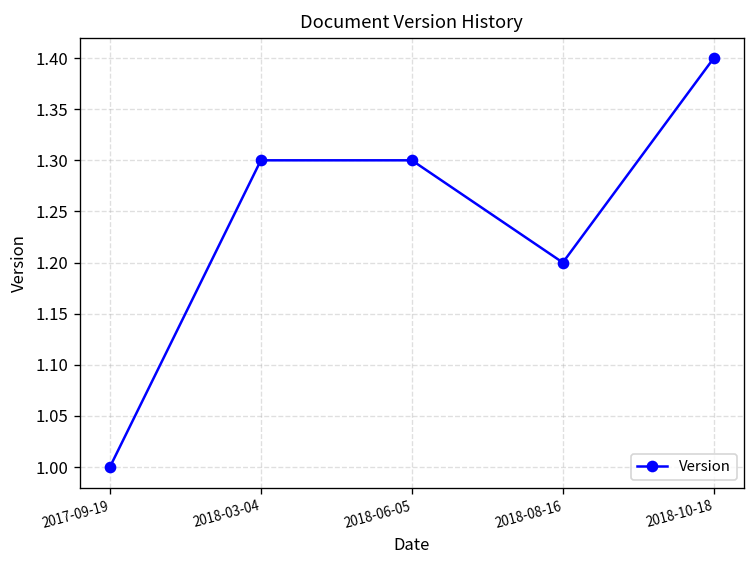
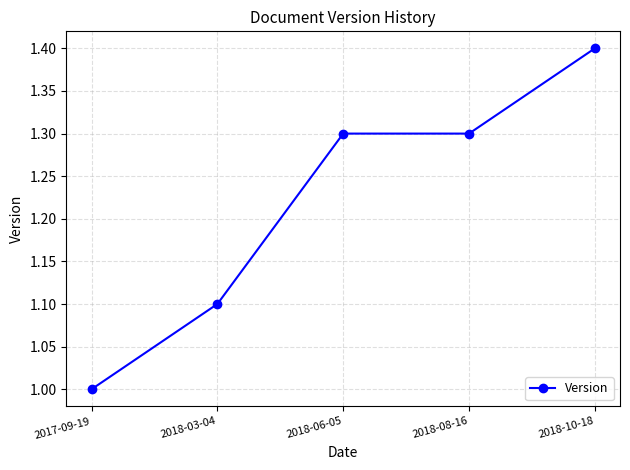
  {
    "2017-09-19": 1.0,
-   "2018-03-04": 1.3,
+   "2018-03-04": 1.1,
    "2018-06-05": 1.3,
-   "2018-08-16": 1.2,
+   "2018-08-16": 1.3,
    "2018-10-18": 1.4
  }
